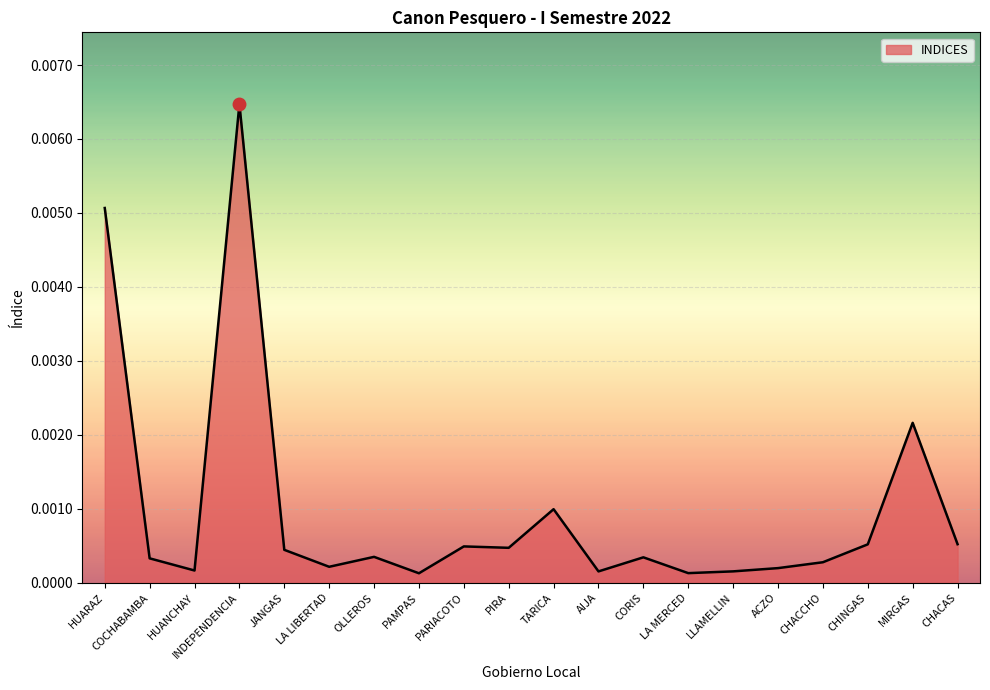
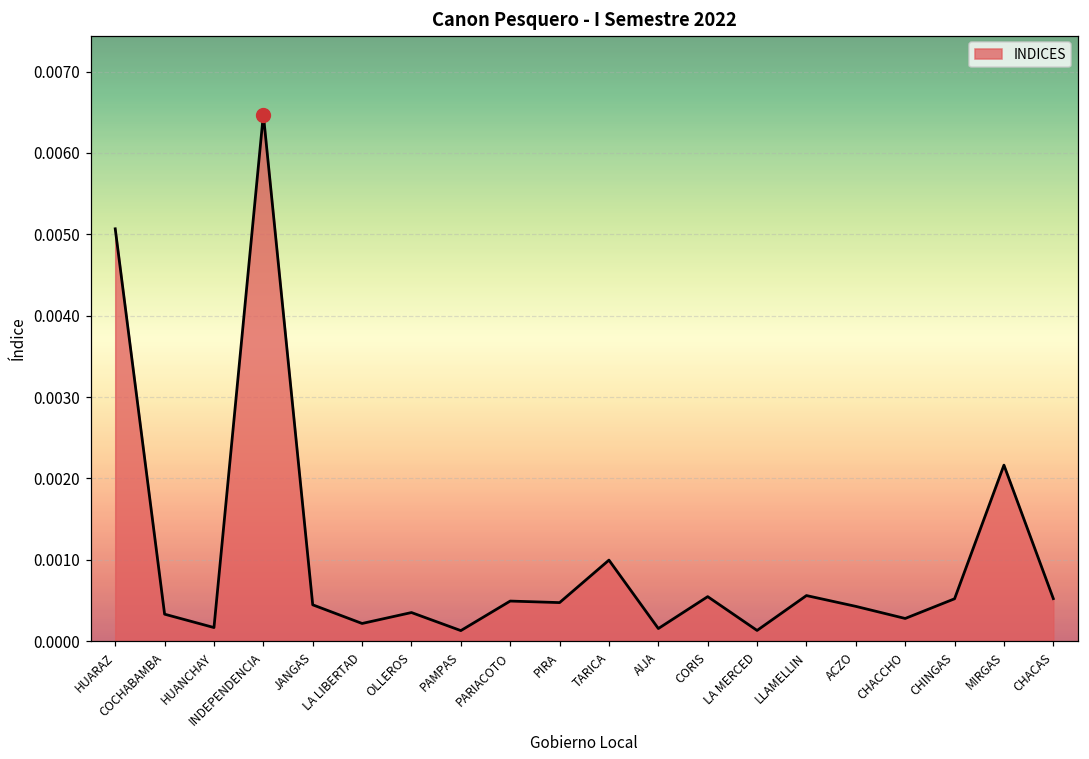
  {
    "INDICES": {
      "HUARAZ": 0.0051,
      "COCHABAMBA": 0.0003,
      "HUANCHAY": 0.0002,
      "JANGAS": 0.0004,
      "LA LIBERTAD": 0.0002,
      "OLLEROS": 0.0004,
      "PAMPAS": 0.0001,
      "PARIACOTO": 0.0005,
      "PIRA": 0.0005,
      "TARICA": 0.0010,
      "AIJA": 0.0002,
-     "CORIS": 0.0003,
+     "CORIS": 0.0005,
      "LA MERCED": 0.0001,
-     "LLAMELLIN": 0.0002,
-     "ACZO": 0.0002,
+     "LLAMELLIN": 0.0006,
+     "ACZO": 0.0004,
      "CHACCHO": 0.0003,
      "CHINGAS": 0.0005,
      "MIRGAS": 0.0022,
      "CHACAS": 0.0005
    }
  }
